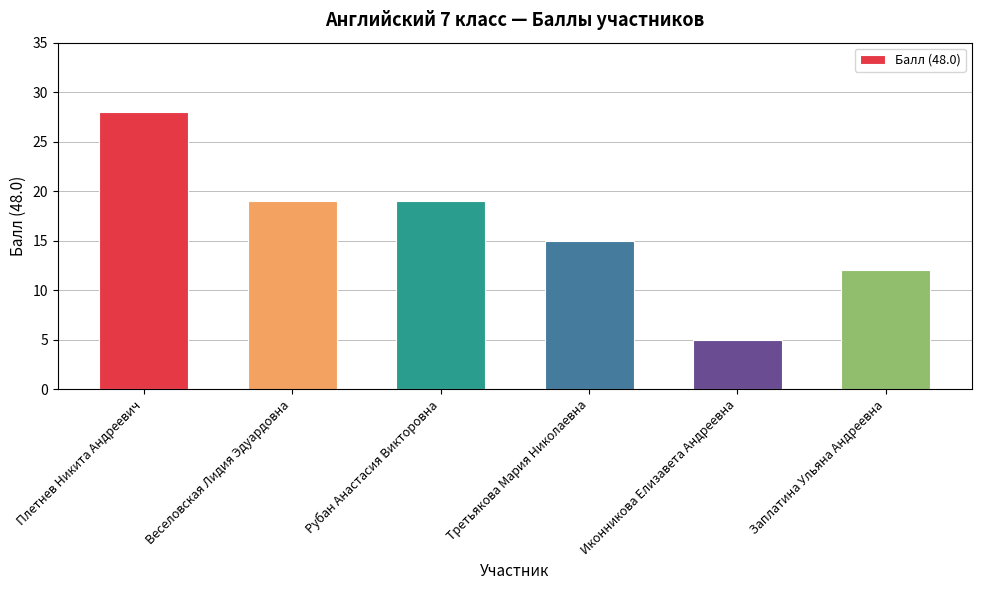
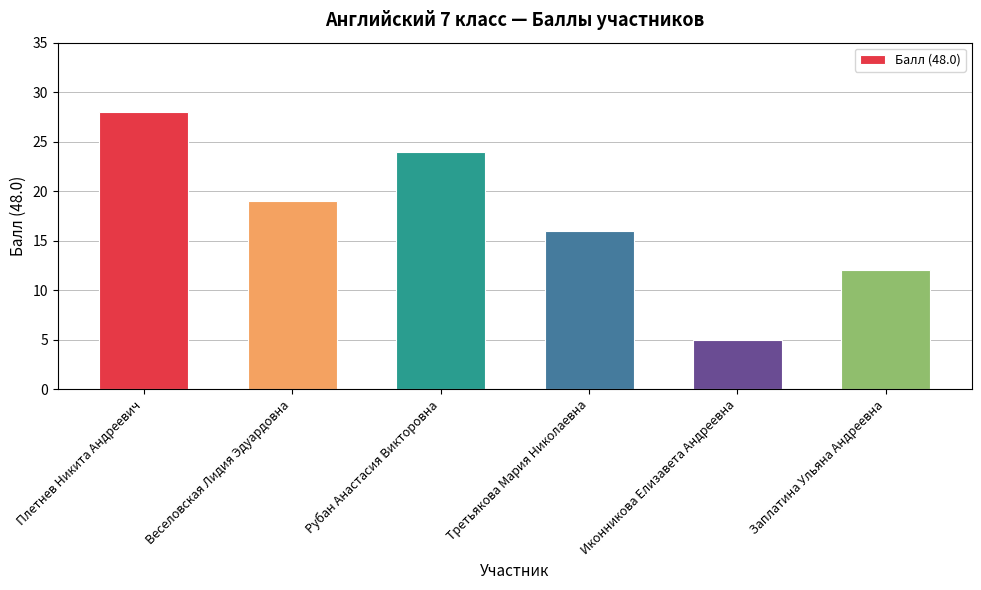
  {
    "Плетнев Никита Андреевич": 28,
    "Веселовская Лидия Эдуардовна": 19,
-   "Рубан Анастасия Викторовна": 19,
-   "Третьякова Мария Николаевна": 15,
+   "Рубан Анастасия Викторовна": 24,
+   "Третьякова Мария Николаевна": 16,
    "Иконникова Елизавета Андреевна": 5,
    "Заплатина Ульяна Андреевна": 12
  }
